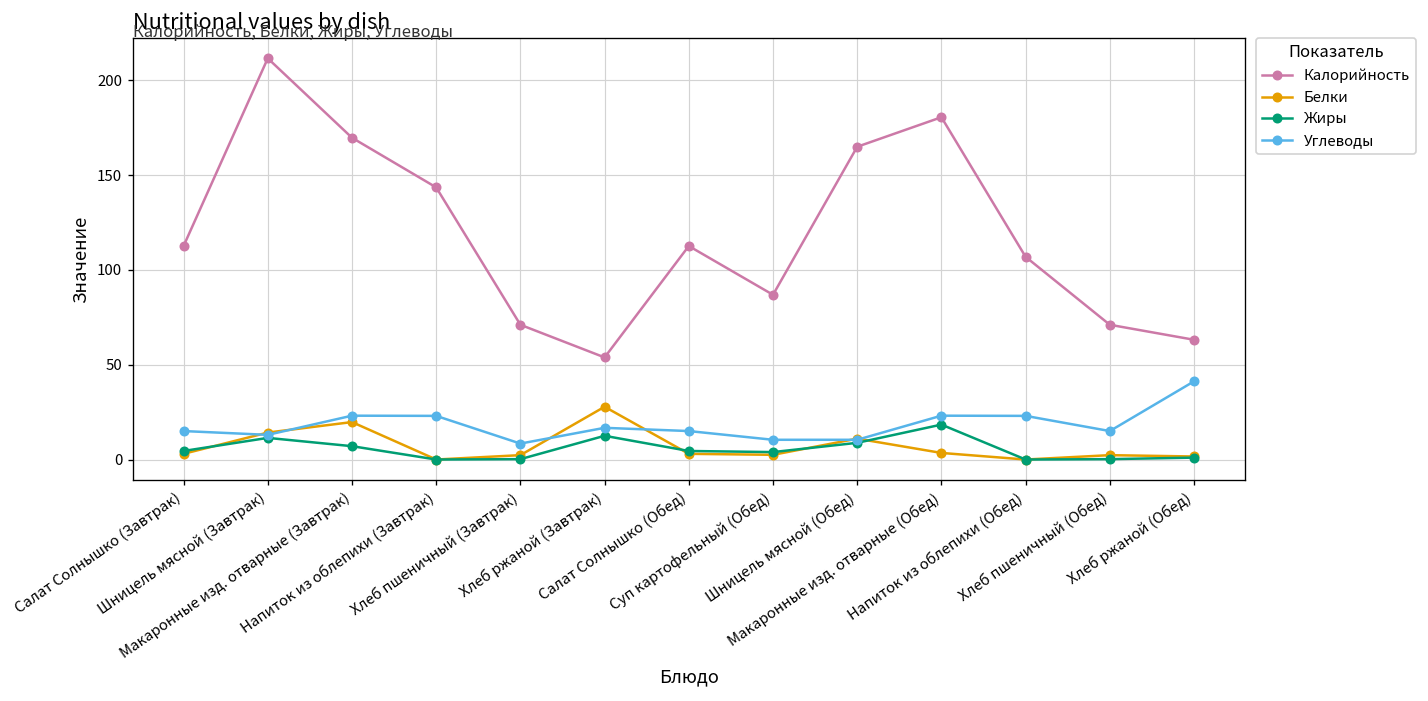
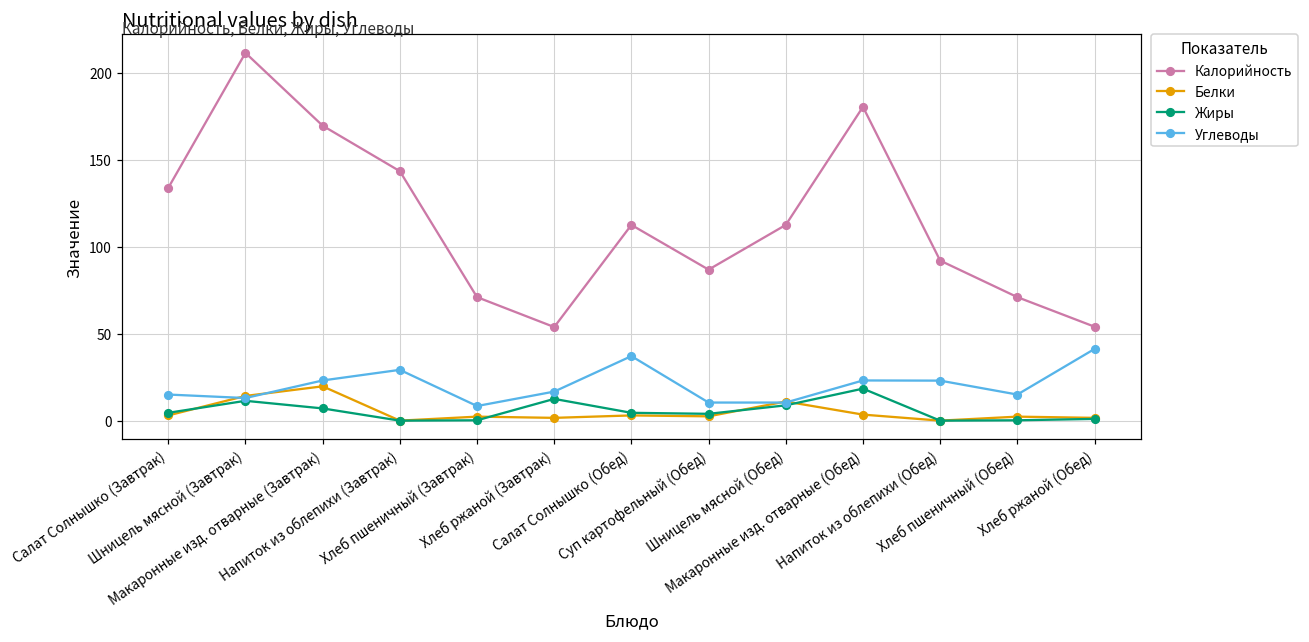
  {
    "Калорийность": {
-     "Салат Солнышко (Завтрак)": 113,
+     "Салат Солнышко (Завтрак)": 134,
      "Шницель мясной (Завтрак)": 211,
      "Макаронные изд. отварные (Завтрак)": 170,
      "Напиток из облепихи (Завтрак)": 143,
      "Хлеб пшеничный (Завтрак)": 71,
      "Хлеб ржаной (Завтрак)": 54,
      "Салат Солнышко (Обед)": 113,
      "Суп картофельный (Обед)": 87,
-     "Шницель мясной (Обед)": 165,
+     "Шницель мясной (Обед)": 113,
      "Макаронные изд. отварные (Обед)": 180,
-     "Напиток из облепихи (Обед)": 107,
+     "Напиток из облепихи (Обед)": 92,
      "Хлеб пшеничный (Обед)": 71,
-     "Хлеб ржаной (Обед)": 63
+     "Хлеб ржаной (Обед)": 54
    },
    "Белки": {
      "Макаронные изд. отварные (Завтрак)": 20,
      "Хлеб пшеничный (Завтрак)": 2,
-     "Хлеб ржаной (Завтрак)": 28,
+     "Хлеб ржаной (Завтрак)": 2,
      "Макаронные изд. отварные (Обед)": 3,
      "Хлеб пшеничный (Обед)": 2
    },
    "Жиры": {
      "Макаронные изд. отварные (Завтрак)": 7,
      "Хлеб пшеничный (Завтрак)": 0,
      "Хлеб ржаной (Завтрак)": 13,
      "Макаронные изд. отварные (Обед)": 18,
      "Хлеб пшеничный (Обед)": 0
    },
    "Углеводы": {
      "Салат Солнышко (Завтрак)": 15,
      "Макаронные изд. отварные (Завтрак)": 23,
-     "Напиток из облепихи (Завтрак)": 23,
+     "Напиток из облепихи (Завтрак)": 29,
      "Хлеб пшеничный (Завтрак)": 8,
      "Хлеб ржаной (Завтрак)": 17,
-     "Салат Солнышко (Обед)": 15,
+     "Салат Солнышко (Обед)": 37,
      "Суп картофельный (Обед)": 10,
      "Макаронные изд. отварные (Обед)": 23,
      "Напиток из облепихи (Обед)": 23,
      "Хлеб пшеничный (Обед)": 15,
      "Хлеб ржаной (Обед)": 41
    }
  }
